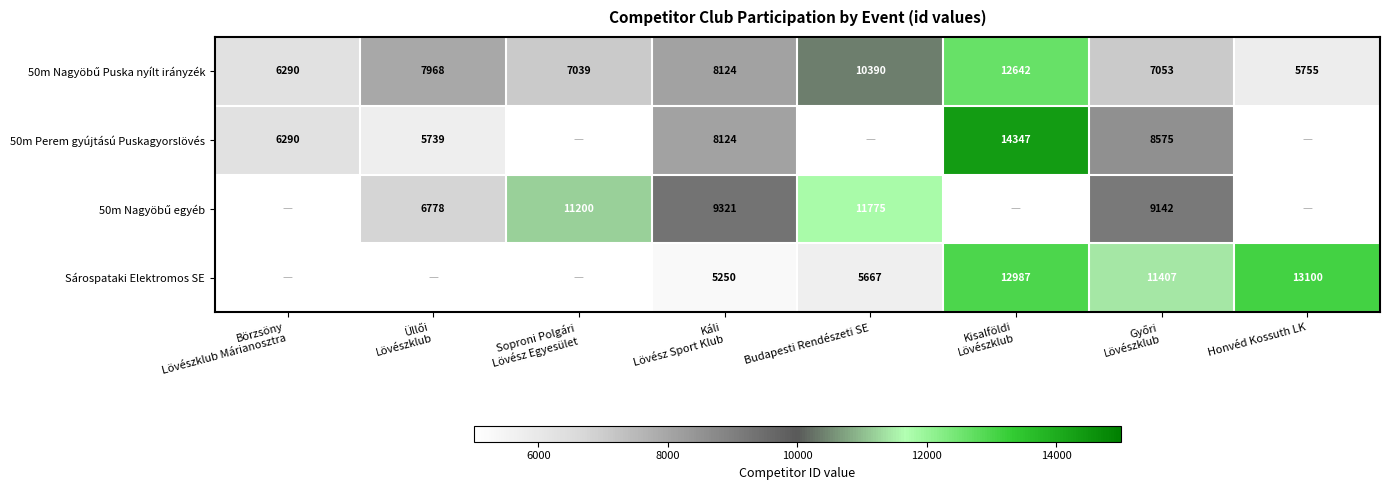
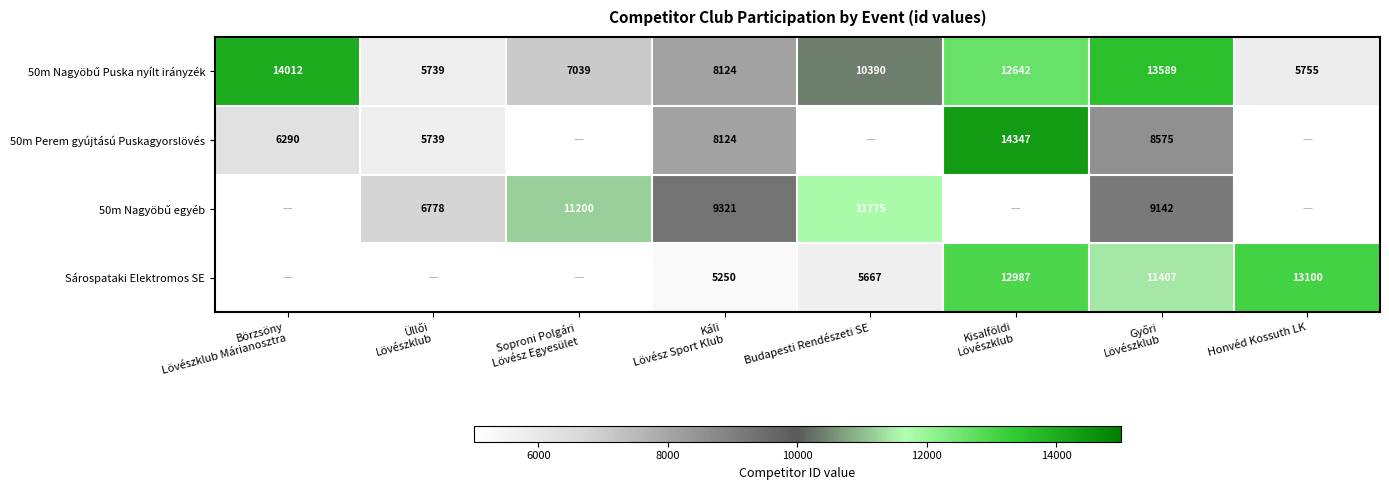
  {
    "50m Nagyöbű Puska nyílt irányzék": {
-     "Börzsöny Lövészklub Márianosztra": 6290,
-     "Üllői Lövészklub": 7968,
+     "Börzsöny Lövészklub Márianosztra": 14012,
+     "Üllői Lövészklub": 5739,
      "Soproni Polgári Lövész Egyesület": 7039,
      "Káli Lövész Sport Klub": 8124,
      "Budapesti Rendészeti SE": 10390,
      "Kisalföldi Lövészklub": 12642,
-     "Győri Lövészklub": 7053,
+     "Győri Lövészklub": 13589,
      "Honvéd Kossuth LK": 5755
    },
    "50m Perem gyújtású Puskagyorslövés": {
      "Börzsöny Lövészklub Márianosztra": 6290,
      "Üllői Lövészklub": 5739,
      "Káli Lövész Sport Klub": 8124,
      "Kisalföldi Lövészklub": 14347,
      "Győri Lövészklub": 8575
    },
    "50m Nagyöbű egyéb": {
      "Üllői Lövészklub": 6778,
      "Soproni Polgári Lövész Egyesület": 11200,
      "Káli Lövész Sport Klub": 9321,
      "Budapesti Rendészeti SE": 11775,
      "Győri Lövészklub": 9142
    },
    "Sárospataki Elektromos SE": {
      "Káli Lövész Sport Klub": 5250,
      "Budapesti Rendészeti SE": 5667,
      "Kisalföldi Lövészklub": 12987,
      "Győri Lövészklub": 11407,
      "Honvéd Kossuth LK": 13100
    }
  }
